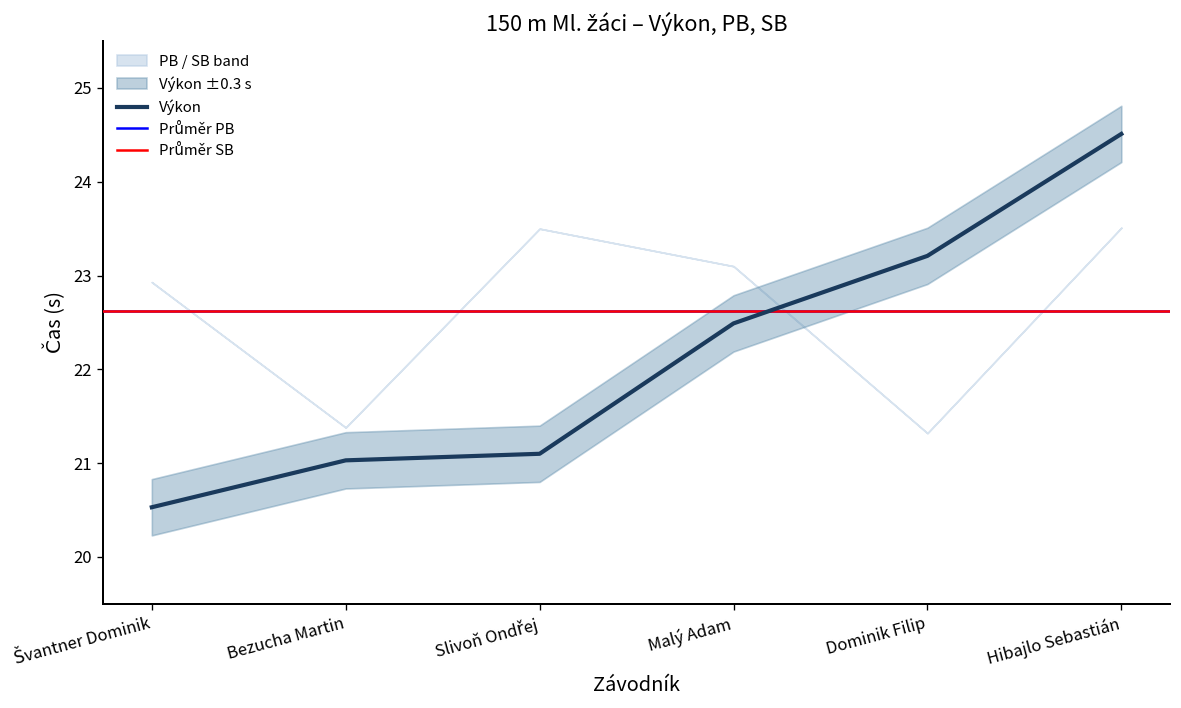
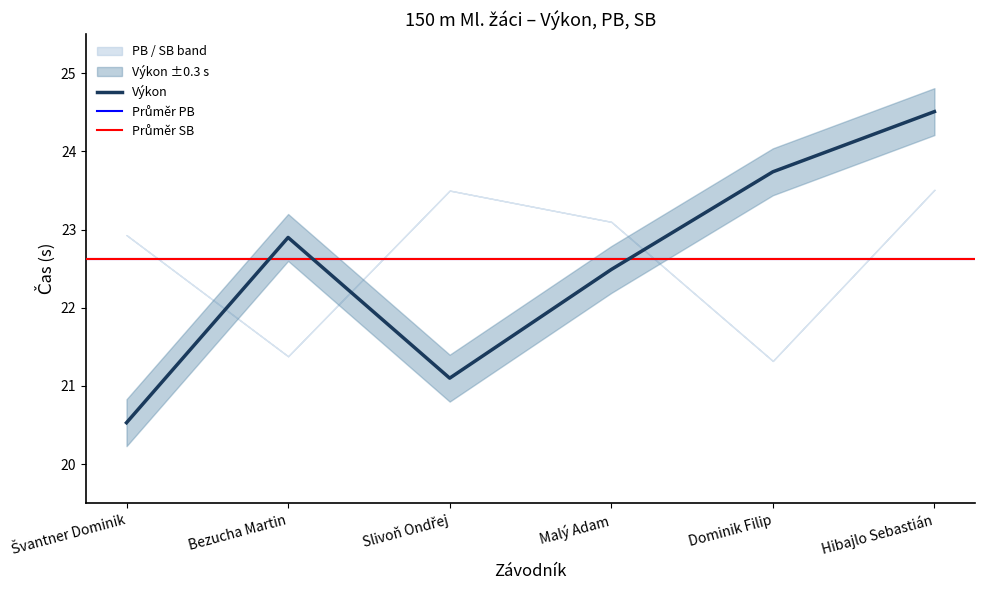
  {
    "Výkon": {
      "Švantner Dominik": 20.5,
-     "Bezucha Martin": 21.0,
+     "Bezucha Martin": 22.9,
      "Slivoň Ondřej": 21.1,
      "Malý Adam": 22.5,
-     "Dominik Filip": 23.2,
+     "Dominik Filip": 23.7,
      "Hibajlo Sebastián": 24.5
    }
  }
